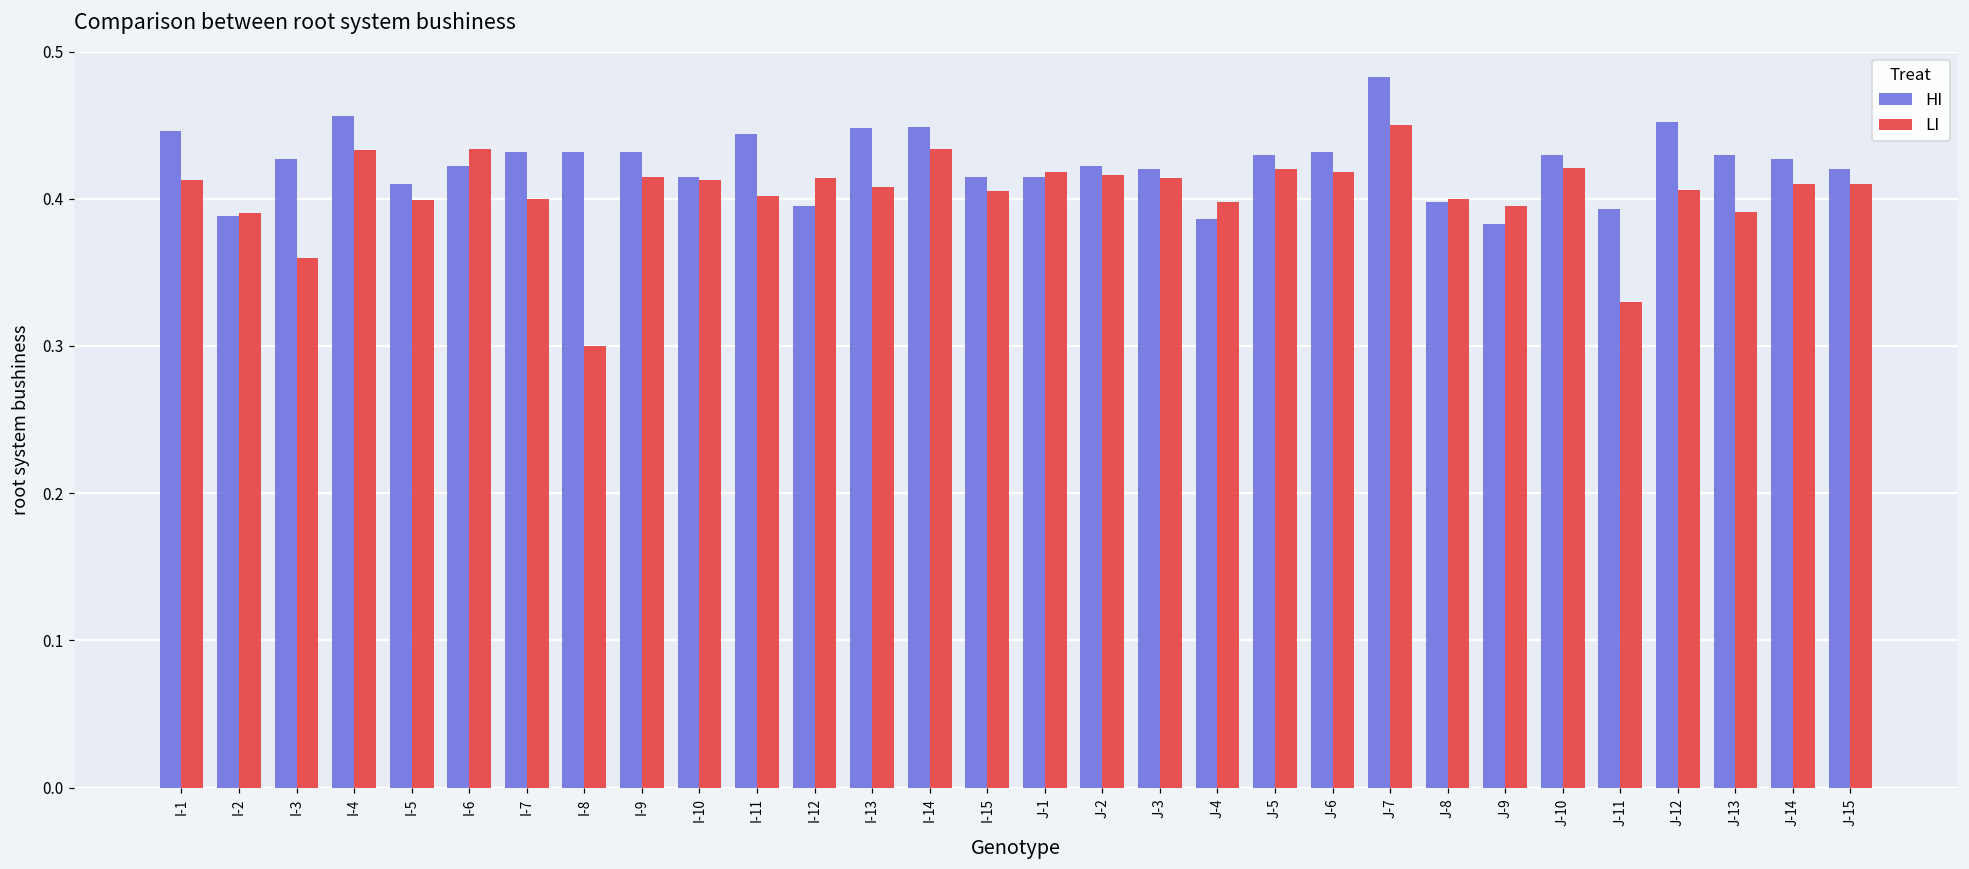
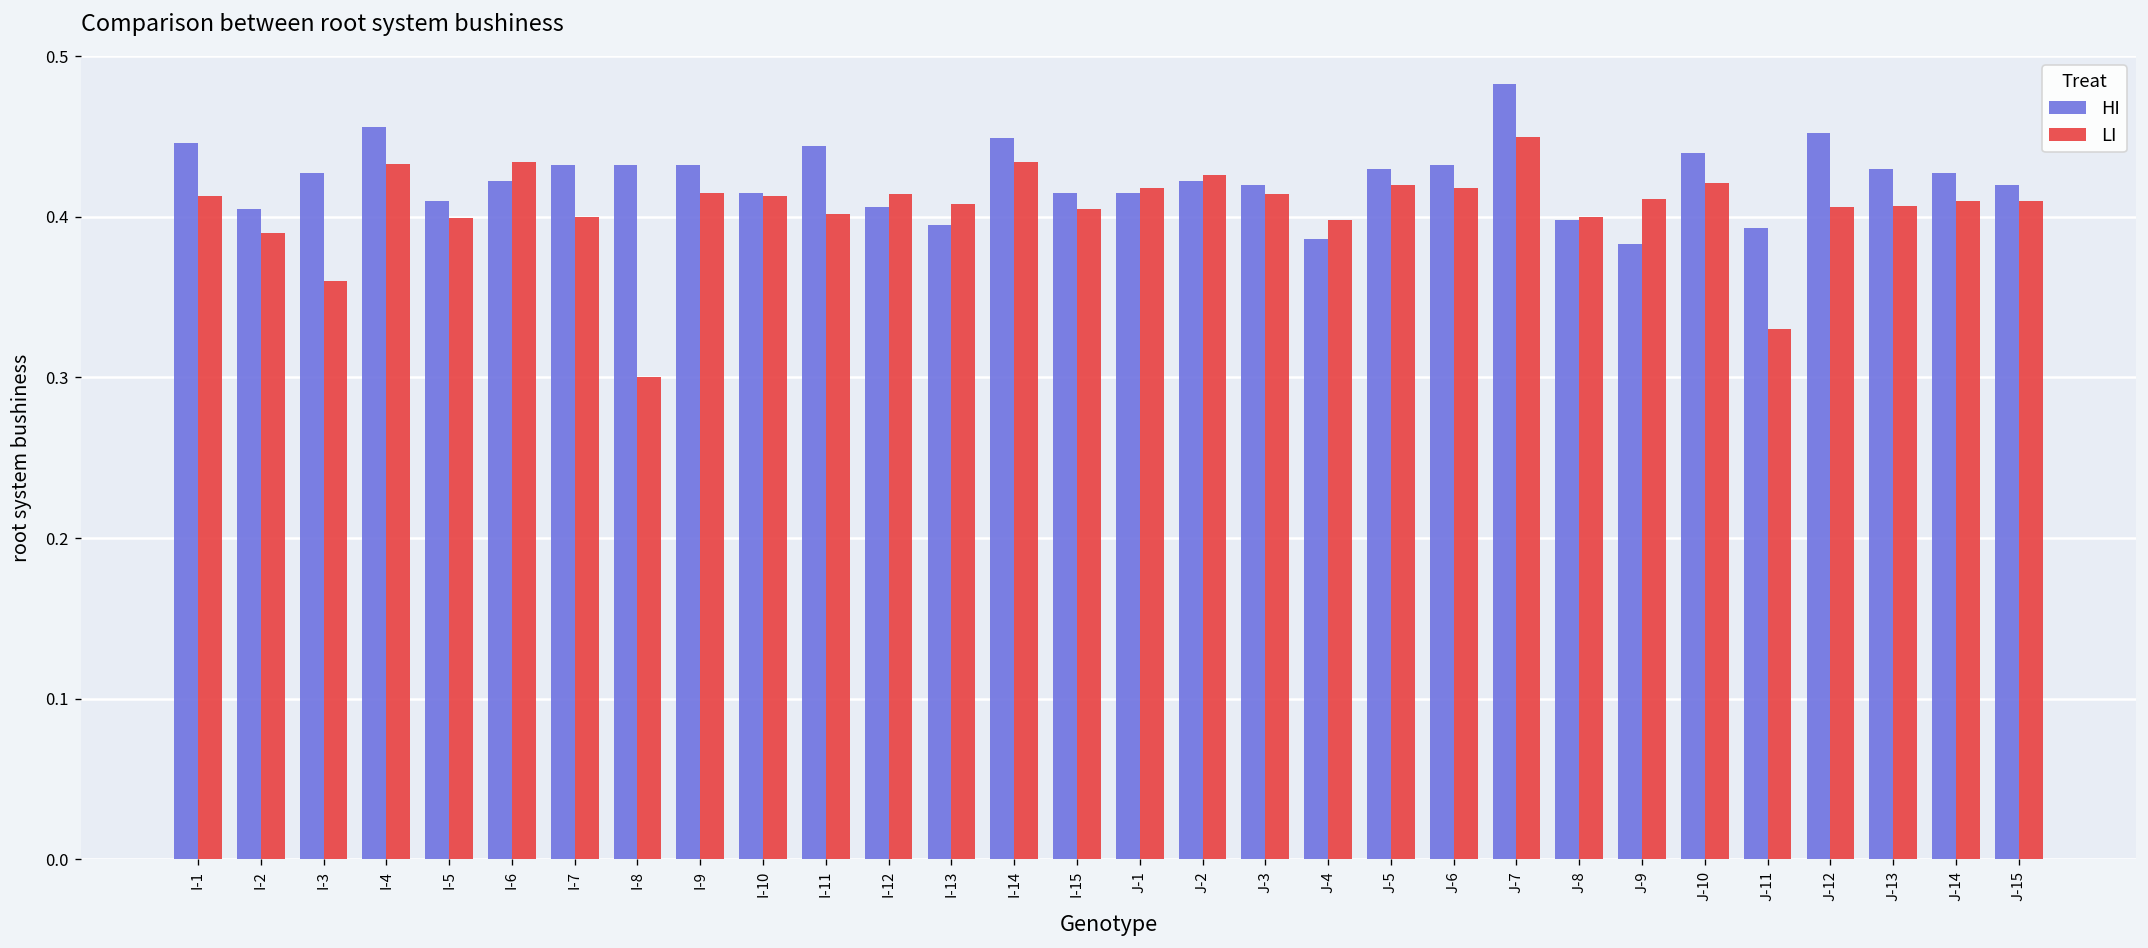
  {
    "HI": {
      "I-1": 0.446,
-     "I-2": 0.388,
+     "I-2": 0.405,
      "I-3": 0.427,
      "I-4": 0.456,
      "I-5": 0.410,
      "I-6": 0.422,
      "I-7": 0.432,
      "I-8": 0.432,
      "I-9": 0.432,
      "I-10": 0.415,
      "I-11": 0.444,
-     "I-12": 0.395,
-     "I-13": 0.448,
+     "I-12": 0.406,
+     "I-13": 0.395,
      "I-14": 0.449,
      "I-15": 0.415,
      "J-1": 0.415,
      "J-2": 0.422,
      "J-3": 0.420,
      "J-4": 0.386,
      "J-5": 0.430,
      "J-6": 0.432,
      "J-7": 0.483,
      "J-8": 0.398,
      "J-9": 0.383,
-     "J-10": 0.43,
+     "J-10": 0.44,
      "J-11": 0.393,
      "J-12": 0.452,
      "J-13": 0.430,
      "J-14": 0.427,
      "J-15": 0.420
    },
    "LI": {
      "I-1": 0.413,
      "I-2": 0.390,
      "I-3": 0.360,
      "I-4": 0.433,
      "I-5": 0.399,
      "I-6": 0.434,
      "I-7": 0.400,
      "I-8": 0.300,
      "I-9": 0.415,
      "I-10": 0.413,
      "I-11": 0.402,
      "I-12": 0.414,
      "I-13": 0.408,
      "I-14": 0.434,
      "I-15": 0.405,
      "J-1": 0.418,
-     "J-2": 0.416,
+     "J-2": 0.426,
      "J-3": 0.414,
      "J-4": 0.398,
      "J-5": 0.420,
      "J-6": 0.418,
      "J-7": 0.450,
      "J-8": 0.400,
-     "J-9": 0.395,
+     "J-9": 0.411,
      "J-10": 0.421,
      "J-11": 0.330,
      "J-12": 0.406,
-     "J-13": 0.391,
+     "J-13": 0.407,
      "J-14": 0.410,
      "J-15": 0.410
    }
  }
